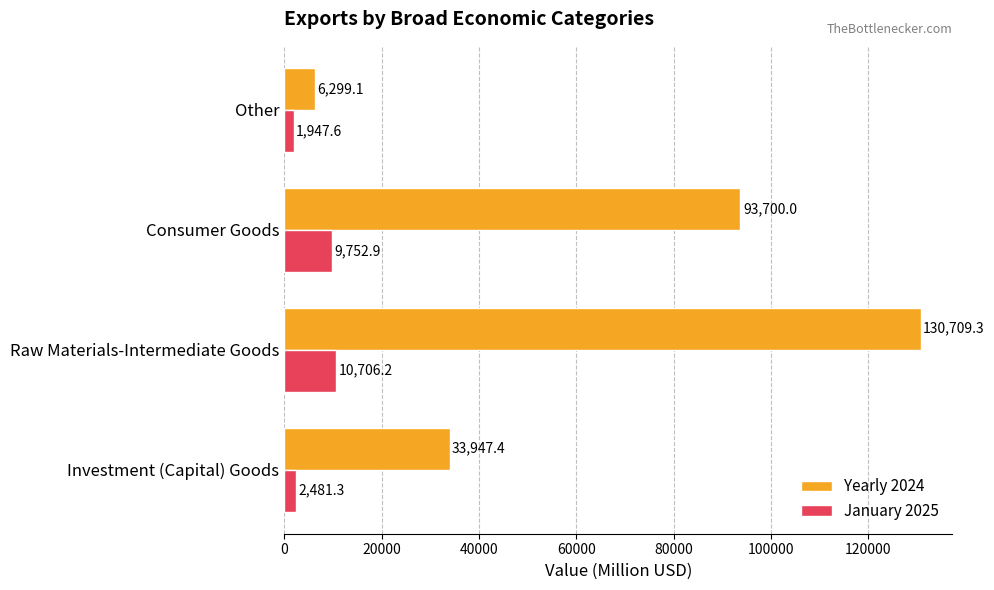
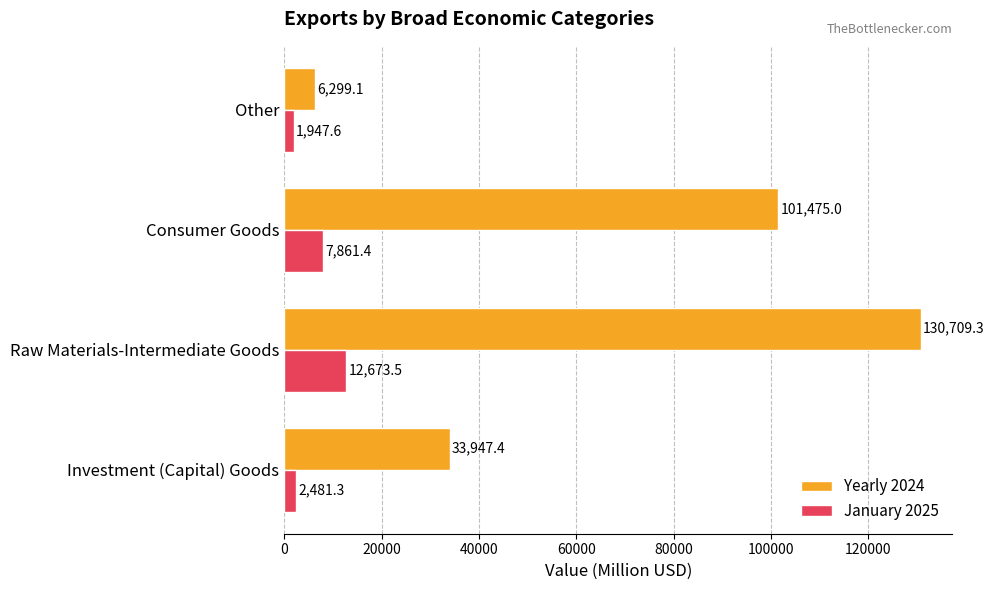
  {
    "Yearly 2024": {
      "Other": "6,299.1",
-     "Consumer Goods": "93,700.0",
+     "Consumer Goods": "101,475.0",
      "Raw Materials-Intermediate Goods": "130,709.3",
      "Investment (Capital) Goods": "33,947.4"
    },
    "January 2025": {
      "Other": "1,947.6",
-     "Consumer Goods": "9,752.9",
-     "Raw Materials-Intermediate Goods": "10,706.2",
+     "Consumer Goods": "7,861.4",
+     "Raw Materials-Intermediate Goods": "12,673.5",
      "Investment (Capital) Goods": "2,481.3"
    }
  }
